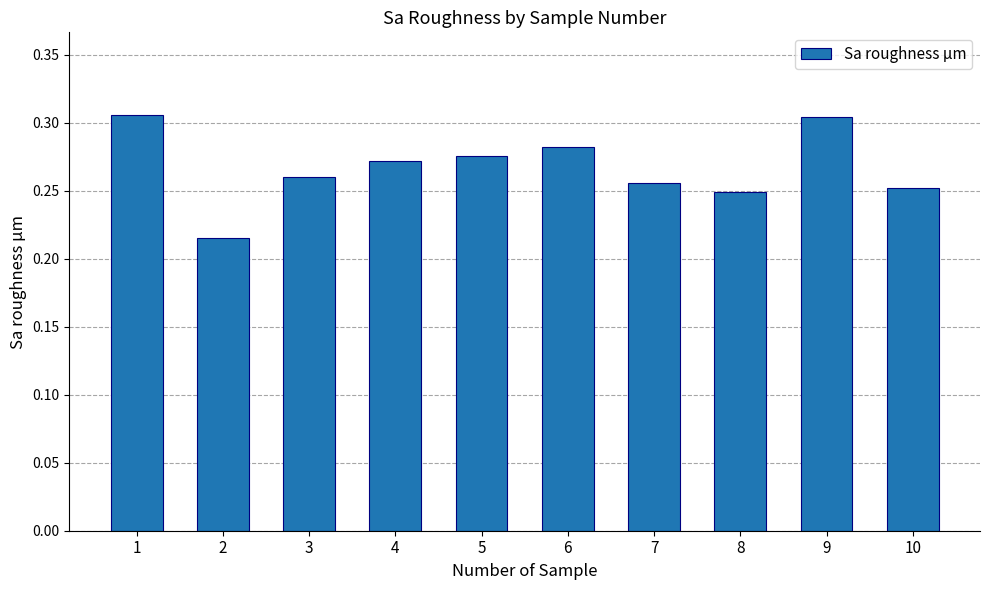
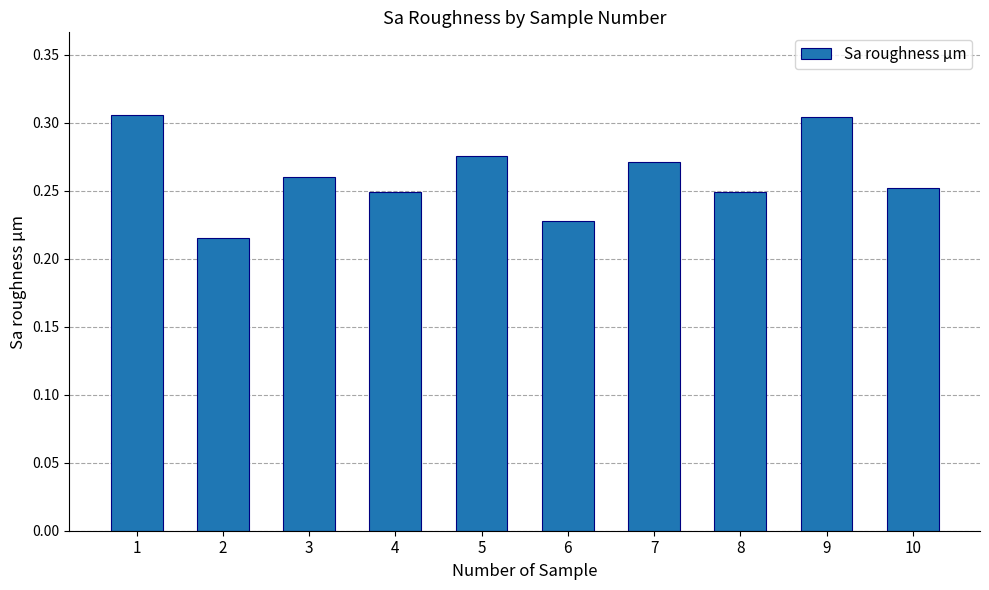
  {
    "1": 0.305,
    "2": 0.215,
    "3": 0.260,
-   "4": 0.271,
+   "4": 0.249,
    "5": 0.276,
-   "6": 0.282,
-   "7": 0.256,
+   "6": 0.228,
+   "7": 0.271,
    "8": 0.249,
    "9": 0.304,
    "10": 0.252
  }
